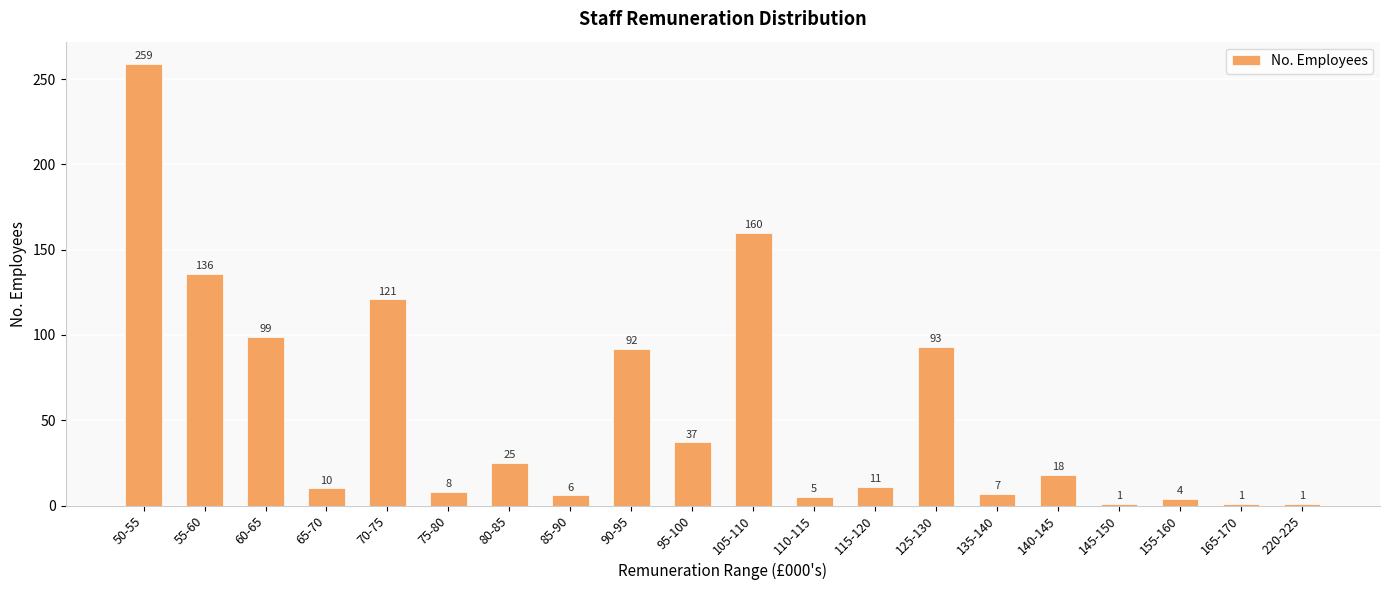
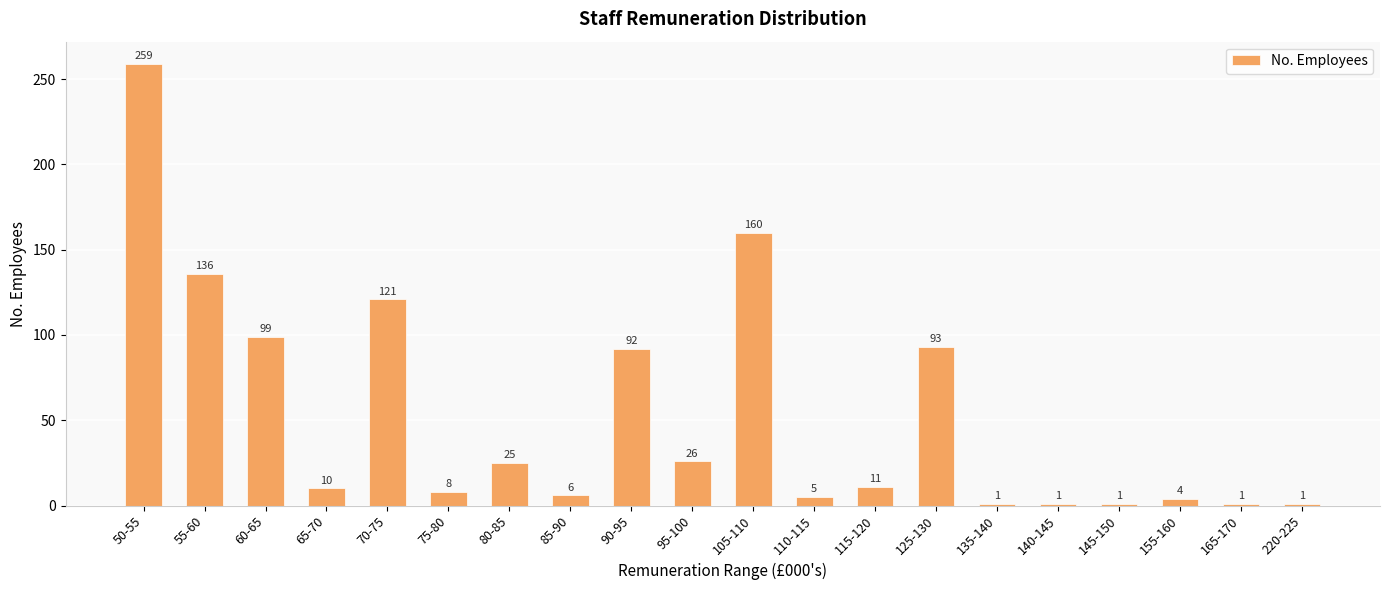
  {
    "50-55": 259,
    "55-60": 136,
    "60-65": 99,
    "65-70": 10,
    "70-75": 121,
    "75-80": 8,
    "80-85": 25,
    "85-90": 6,
    "90-95": 92,
-   "95-100": 37,
+   "95-100": 26,
    "105-110": 160,
    "110-115": 5,
    "115-120": 11,
    "125-130": 93,
-   "135-140": 7,
-   "140-145": 18,
+   "135-140": 1,
+   "140-145": 1,
    "145-150": 1,
    "155-160": 4,
    "165-170": 1,
    "220-225": 1
  }
